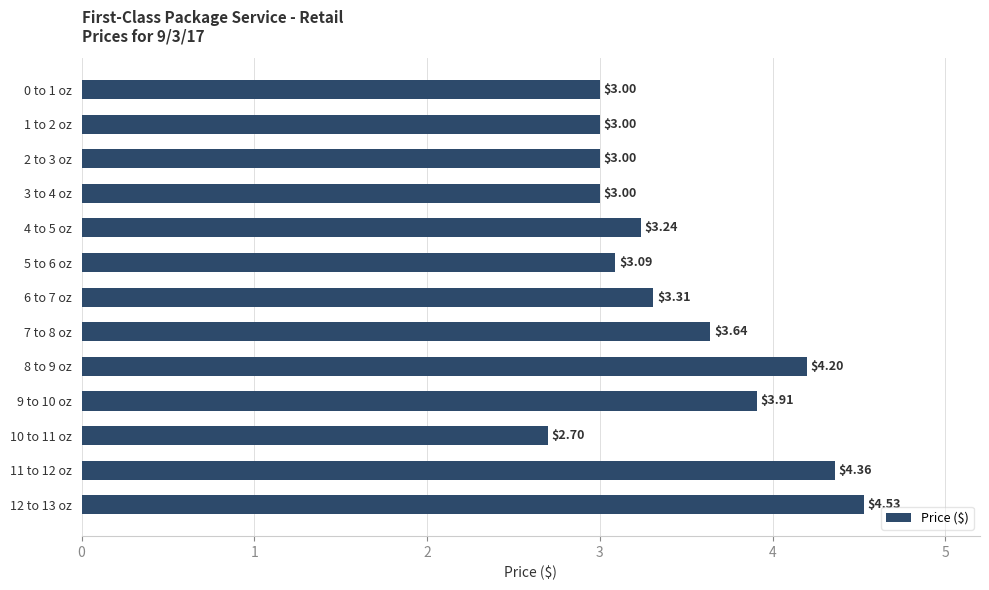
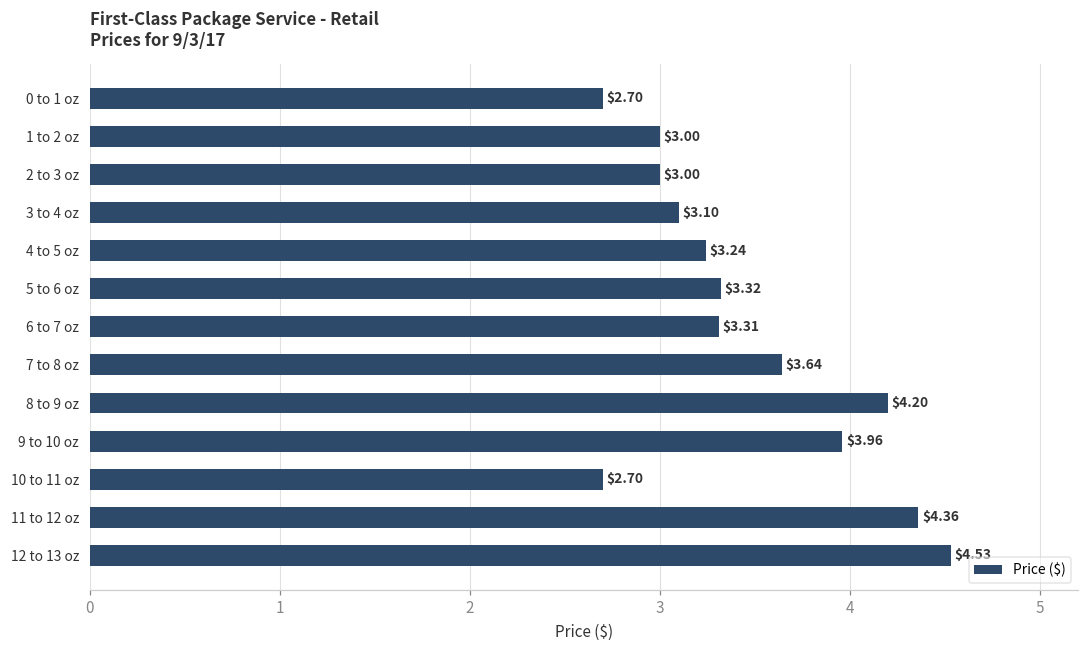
  {
-   "0 to 1 oz": "$3.00",
+   "0 to 1 oz": "$2.70",
    "1 to 2 oz": "$3.00",
    "2 to 3 oz": "$3.00",
-   "3 to 4 oz": "$3.00",
+   "3 to 4 oz": "$3.10",
    "4 to 5 oz": "$3.24",
-   "5 to 6 oz": "$3.09",
+   "5 to 6 oz": "$3.32",
    "6 to 7 oz": "$3.31",
    "7 to 8 oz": "$3.64",
    "8 to 9 oz": "$4.20",
-   "9 to 10 oz": "$3.91",
+   "9 to 10 oz": "$3.96",
    "10 to 11 oz": "$2.70",
    "11 to 12 oz": "$4.36"
  }
